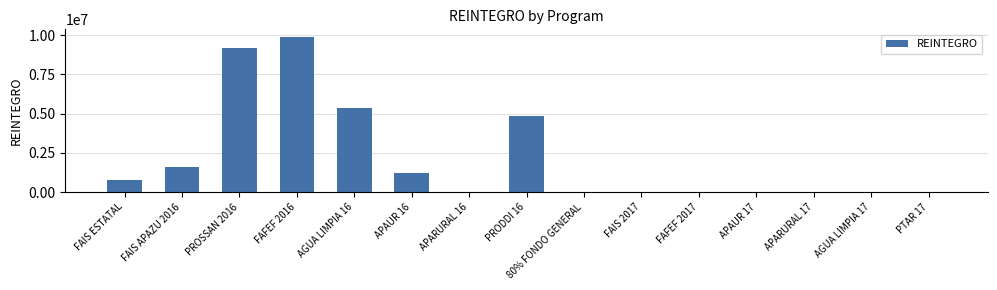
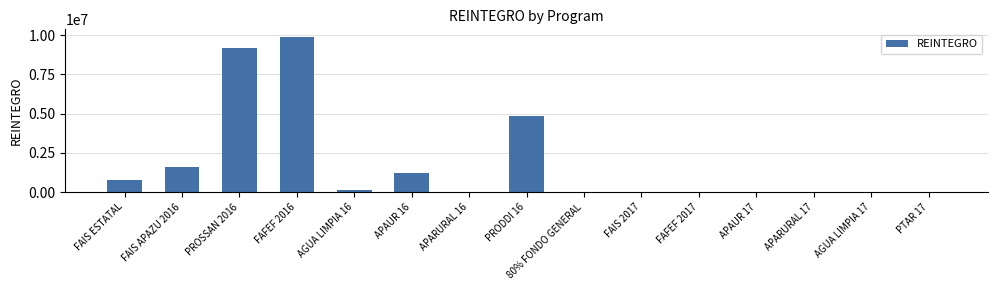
  {
    "FAIS ESTATAL": 800000,
    "FAIS APAZU 2016": 1600000,
    "PROSSAN 2016": 9200000,
    "FAFEF 2016": 9900000,
-   "AGUA LIMPIA 16": 5300000,
+   "AGUA LIMPIA 16": 100000,
    "APAUR 16": 1200000,
    "APARURAL 16": 0,
    "PRODDI 16": 4900000,
    "80% FONDO GENERAL": 0,
    "FAIS 2017": 0,
    "FAFEF 2017": 0,
    "APAUR 17": 0,
    "APARURAL 17": 0,
    "AGUA LIMPIA 17": 0,
    "PTAR 17": 0
  }
